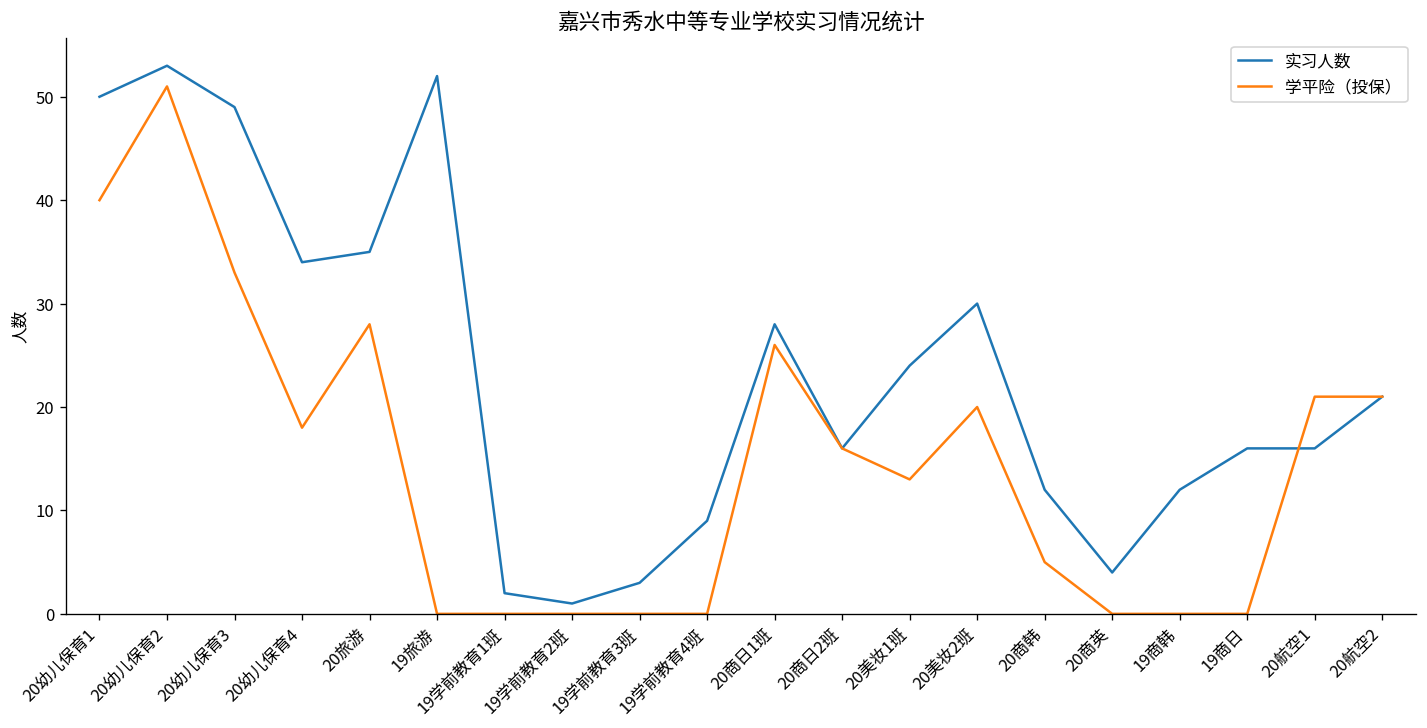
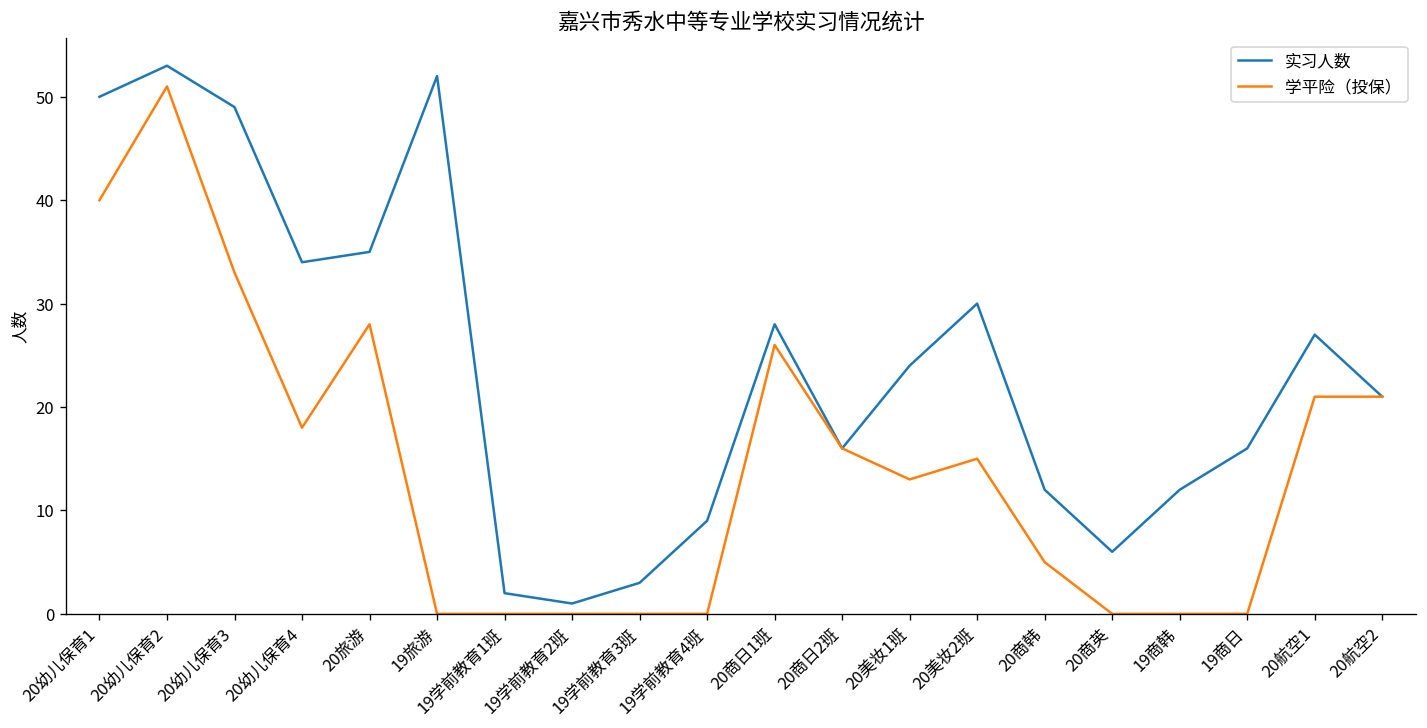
  {
    "实习人数": {
      "20幼儿保育1": 50,
      "20幼儿保育2": 53,
      "20幼儿保育3": 49,
      "20幼儿保育4": 34,
      "20旅游": 35,
      "19旅游": 52,
      "19学前教育1班": 2,
      "19学前教育2班": 1,
      "19学前教育3班": 3,
      "19学前教育4班": 9,
      "20商日1班": 28,
      "20美妆1班": 24,
      "20美妆2班": 30,
      "20商韩": 12,
-     "20商英": 4,
+     "20商英": 6,
      "19商韩": 12,
      "19商日": 16,
-     "20航空1": 16
+     "20航空1": 27
    },
    "学平险（投保）": {
      "20幼儿保育1": 40,
      "20幼儿保育2": 51,
      "20幼儿保育3": 33,
      "20幼儿保育4": 18,
      "20旅游": 28,
      "19旅游": 0,
      "19学前教育1班": 0,
      "19学前教育2班": 0,
      "19学前教育3班": 0,
      "19学前教育4班": 0,
      "20商日1班": 26,
      "20美妆1班": 13,
-     "20美妆2班": 20,
+     "20美妆2班": 15,
      "20商韩": 5,
      "20商英": 0,
      "19商韩": 0,
      "19商日": 0,
      "20航空1": 21
    }
  }
